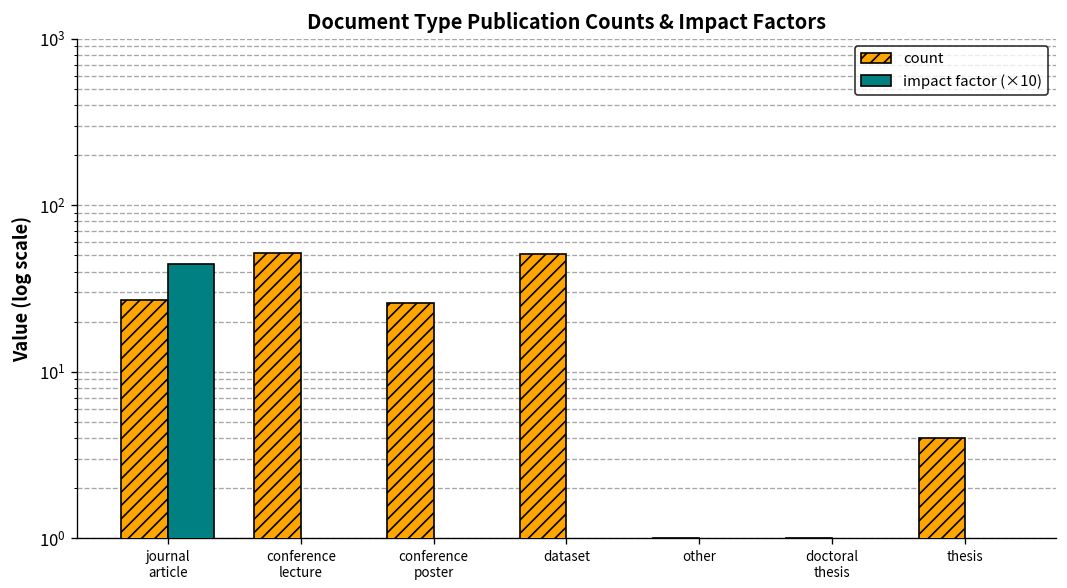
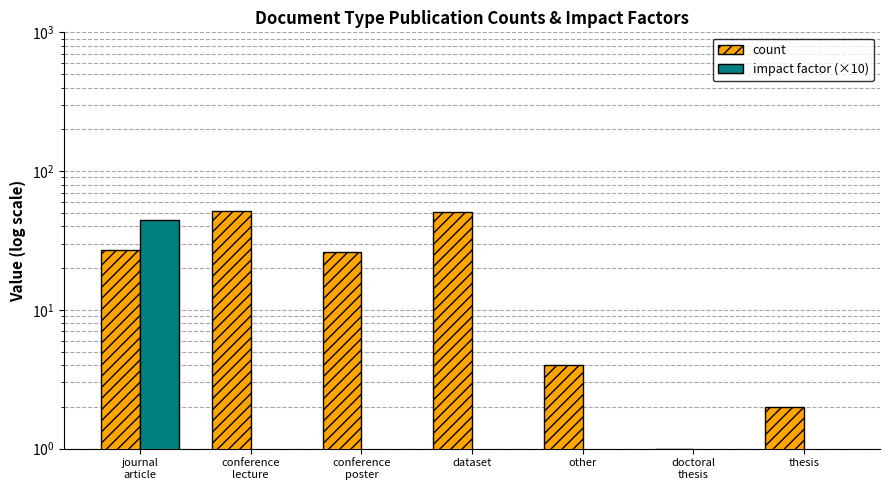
  {
    "count": {
      "journal article": 27,
      "conference lecture": 52,
      "conference poster": 26,
      "dataset": 51,
-     "other": 1,
+     "other": 4,
      "doctoral thesis": 1,
-     "thesis": 4
+     "thesis": 2
    },
    "impact factor (×10)": {
      "journal article": 45
    }
  }
